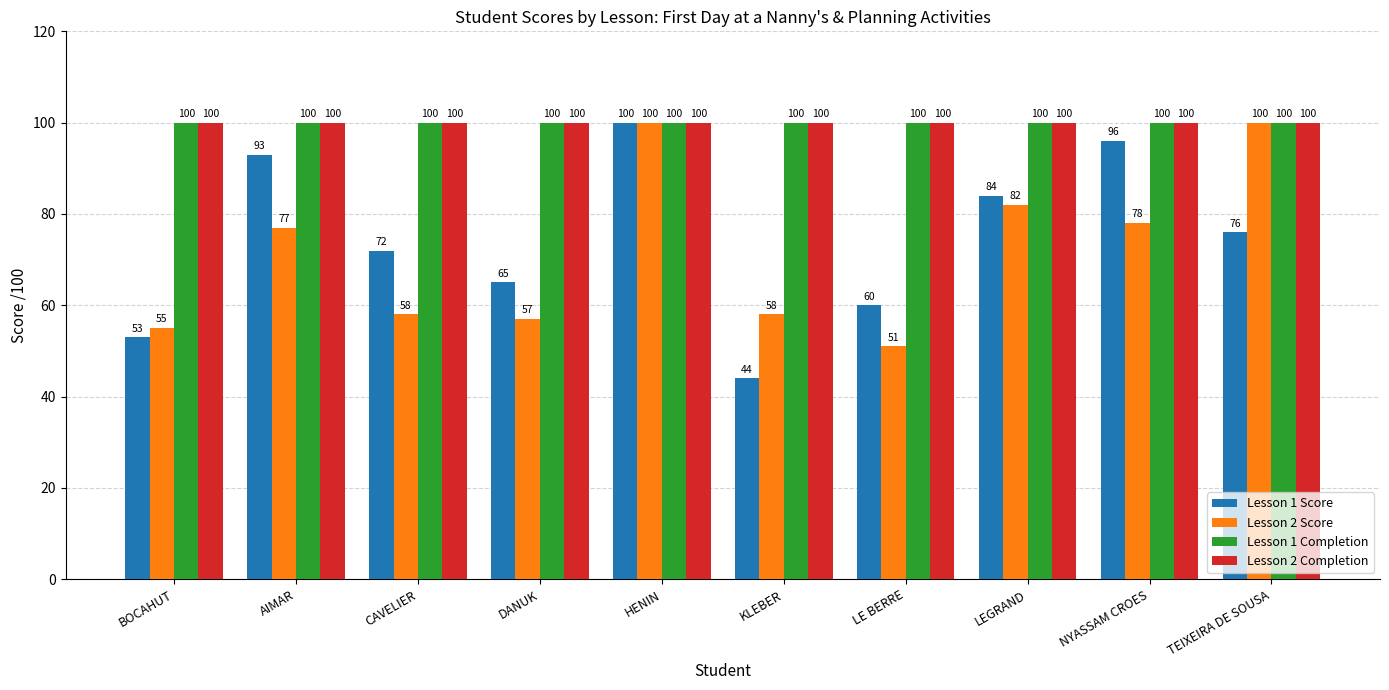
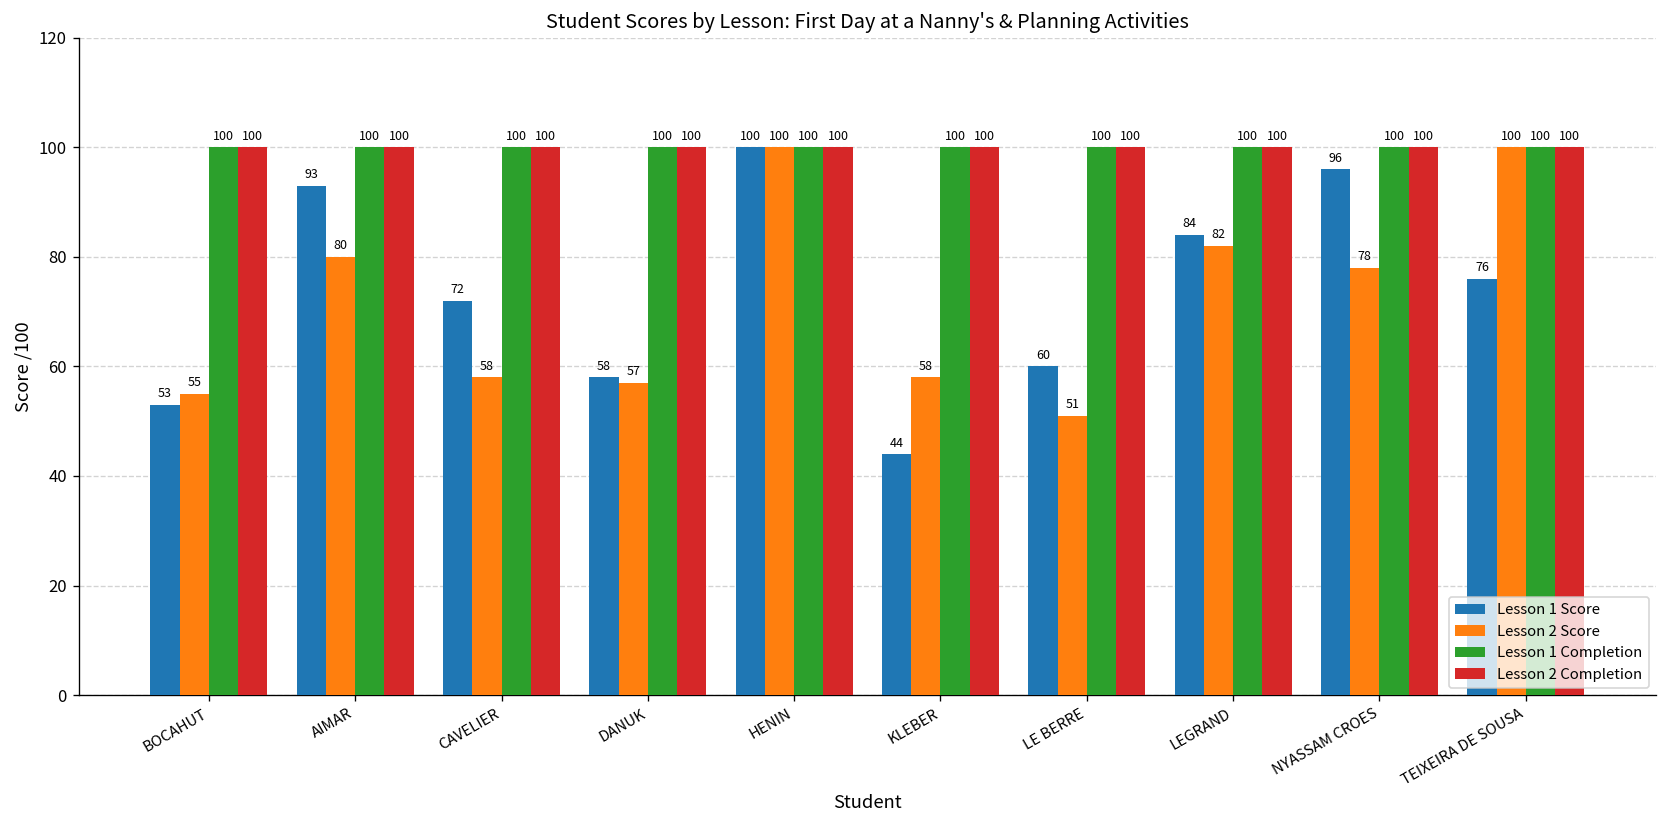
  {
    "Lesson 1 Score": {
      "BOCAHUT": 53,
      "AIMAR": 93,
      "CAVELIER": 72,
-     "DANUK": 65,
+     "DANUK": 58,
      "HENIN": 100,
      "KLEBER": 44,
      "LE BERRE": 60,
      "LEGRAND": 84,
      "NYASSAM CROES": 96,
      "TEIXEIRA DE SOUSA": 76
    },
    "Lesson 2 Score": {
      "BOCAHUT": 55,
-     "AIMAR": 77,
+     "AIMAR": 80,
      "CAVELIER": 58,
      "DANUK": 57,
      "HENIN": 100,
      "KLEBER": 58,
      "LE BERRE": 51,
      "LEGRAND": 82,
      "NYASSAM CROES": 78,
      "TEIXEIRA DE SOUSA": 100
    },
    "Lesson 1 Completion": {
      "BOCAHUT": 100,
      "AIMAR": 100,
      "CAVELIER": 100,
      "DANUK": 100,
      "HENIN": 100,
      "KLEBER": 100,
      "LE BERRE": 100,
      "LEGRAND": 100,
      "NYASSAM CROES": 100,
      "TEIXEIRA DE SOUSA": 100
    },
    "Lesson 2 Completion": {
      "BOCAHUT": 100,
      "AIMAR": 100,
      "CAVELIER": 100,
      "DANUK": 100,
      "HENIN": 100,
      "KLEBER": 100,
      "LE BERRE": 100,
      "LEGRAND": 100,
      "NYASSAM CROES": 100,
      "TEIXEIRA DE SOUSA": 100
    }
  }
